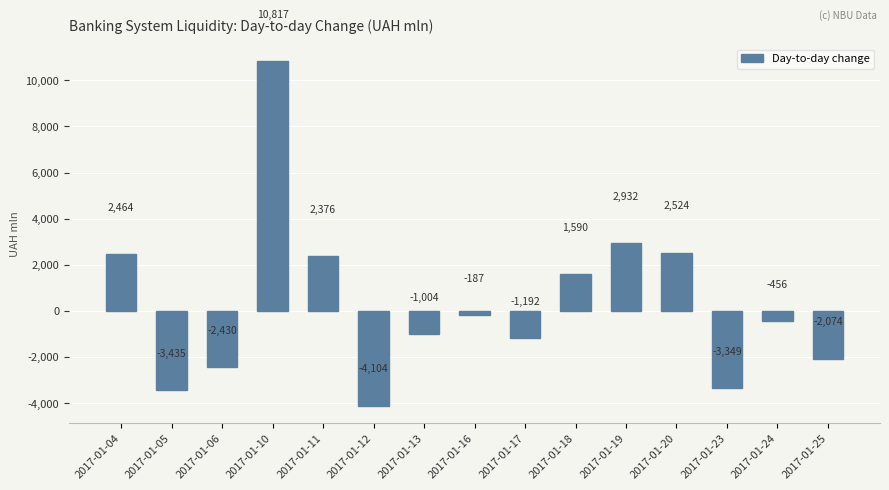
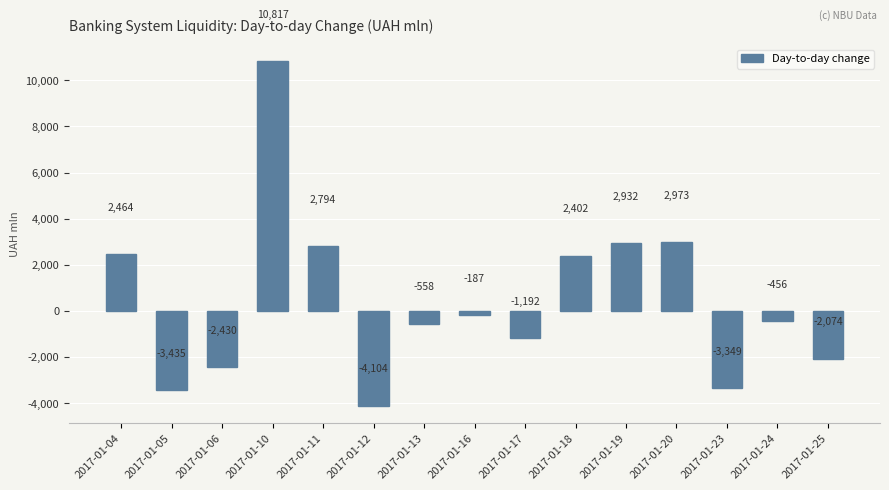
  {
    "2017-01-05": "-3,435",
    "2017-01-06": "-2,430",
-   "2017-01-11": "2,376",
+   "2017-01-11": "2,794",
    "2017-01-12": "-4,104",
-   "2017-01-13": "-1,004",
-   "2017-01-18": "1,590",
-   "2017-01-20": "2,524",
+   "2017-01-13": "-558",
+   "2017-01-18": "2,402",
+   "2017-01-20": "2,973",
    "2017-01-23": "-3,349",
    "2017-01-25": "-2,074"
  }
